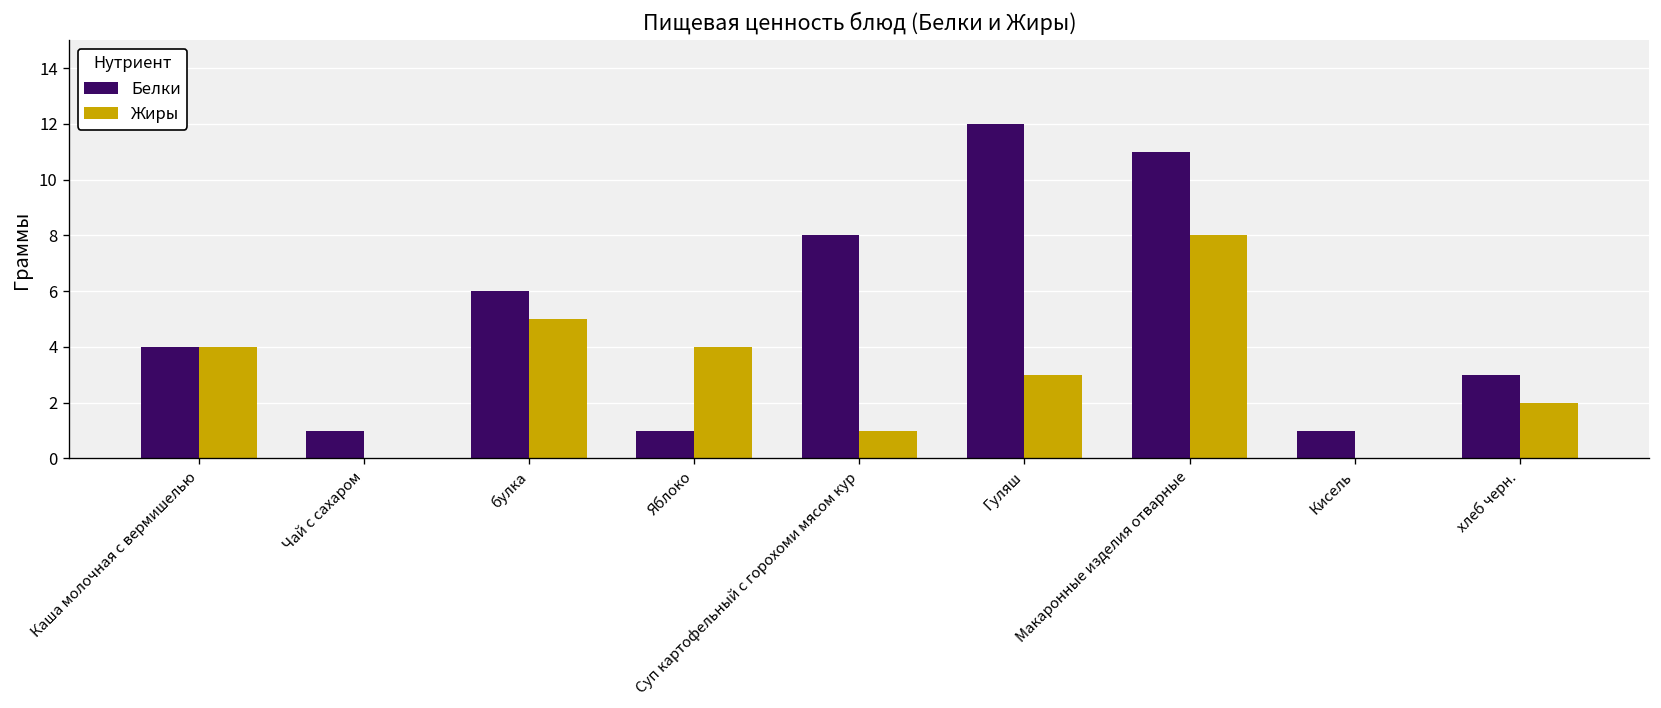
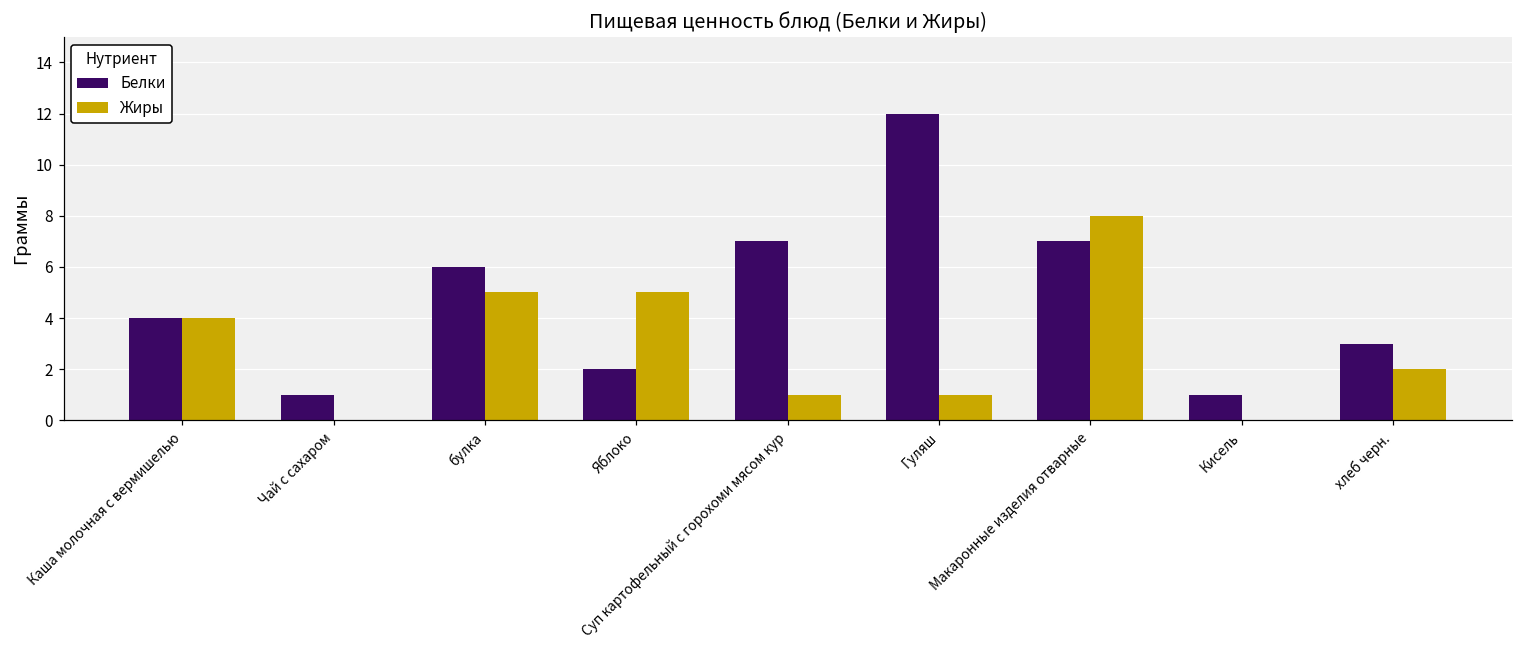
  {
    "Белки": {
      "Каша молочная с вермишелью": 4,
      "Чай с сахаром": 1,
      "булка": 6,
-     "Яблоко": 1,
-     "Суп картофельный с горохоми мясом кур": 8,
+     "Яблоко": 2,
+     "Суп картофельный с горохоми мясом кур": 7,
      "Гуляш": 12,
-     "Макаронные изделия отварные": 11,
+     "Макаронные изделия отварные": 7,
      "Кисель": 1,
      "хлеб черн.": 3
    },
    "Жиры": {
      "Каша молочная с вермишелью": 4,
      "Чай с сахаром": 0,
      "булка": 5,
-     "Яблоко": 4,
+     "Яблоко": 5,
      "Суп картофельный с горохоми мясом кур": 1,
-     "Гуляш": 3,
+     "Гуляш": 1,
      "Макаронные изделия отварные": 8,
      "Кисель": 0,
      "хлеб черн.": 2
    }
  }
